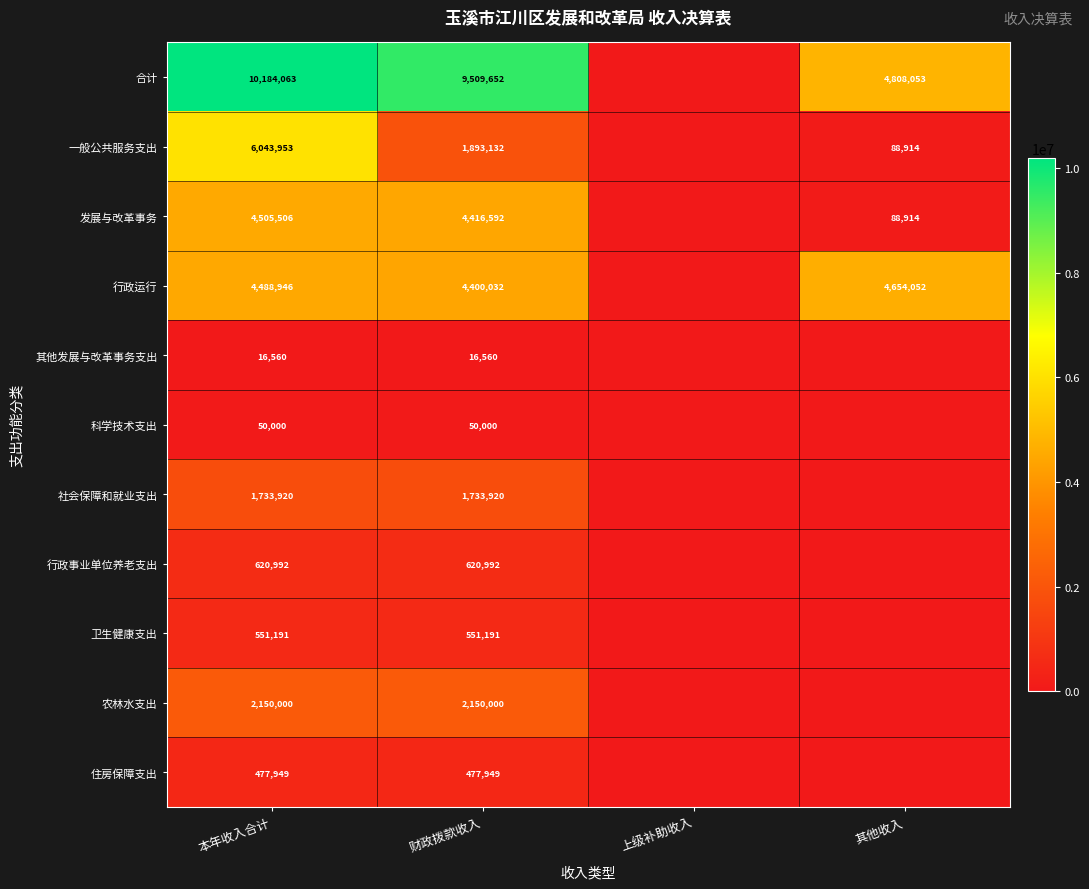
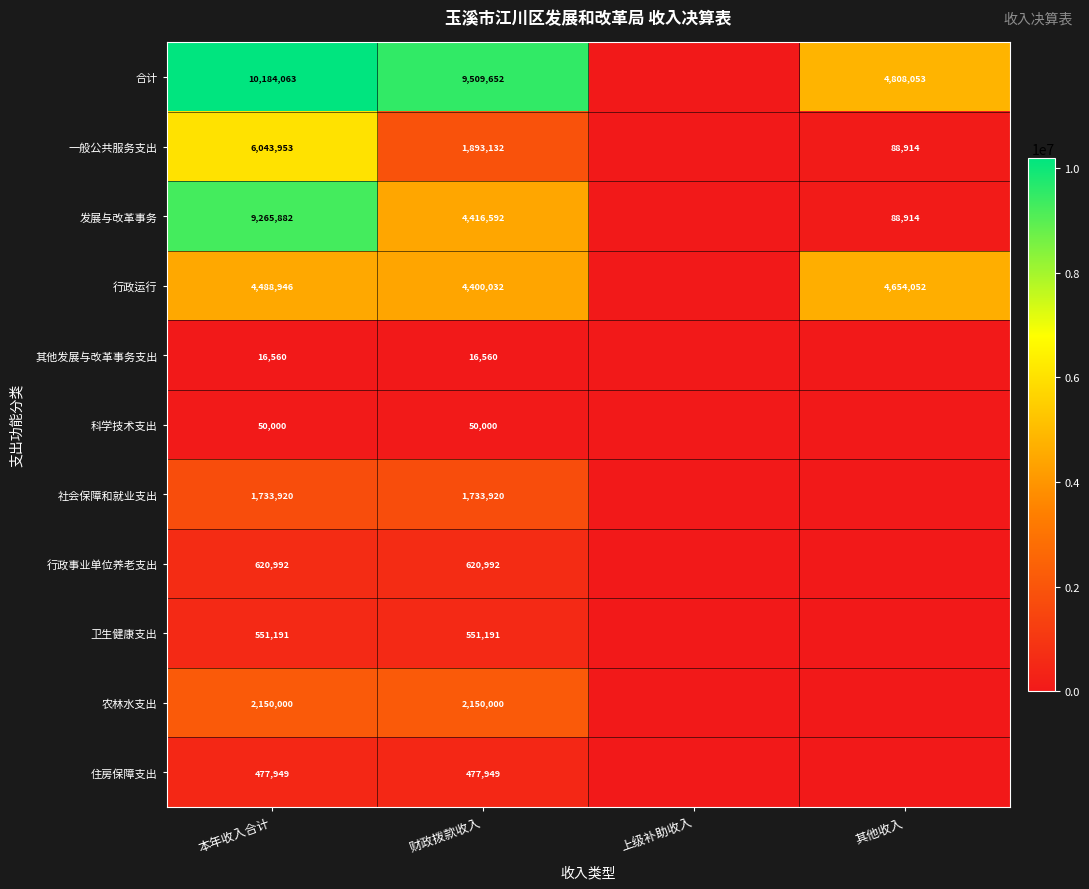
  {
    "合计": {
      "本年收入合计": "10,184,063",
      "财政拨款收入": "9,509,652",
      "其他收入": "4,808,053"
    },
    "一般公共服务支出": {
      "本年收入合计": "6,043,953",
      "财政拨款收入": "1,893,132",
      "其他收入": "88,914"
    },
    "发展与改革事务": {
-     "本年收入合计": "4,505,506",
+     "本年收入合计": "9,265,882",
      "财政拨款收入": "4,416,592",
      "其他收入": "88,914"
    },
    "行政运行": {
      "本年收入合计": "4,488,946",
      "财政拨款收入": "4,400,032",
      "其他收入": "4,654,052"
    },
    "其他发展与改革事务支出": {
      "本年收入合计": "16,560",
      "财政拨款收入": "16,560"
    },
    "科学技术支出": {
      "本年收入合计": "50,000",
      "财政拨款收入": "50,000"
    },
    "社会保障和就业支出": {
      "本年收入合计": "1,733,920",
      "财政拨款收入": "1,733,920"
    },
    "行政事业单位养老支出": {
      "本年收入合计": "620,992",
      "财政拨款收入": "620,992"
    },
    "卫生健康支出": {
      "本年收入合计": "551,191",
      "财政拨款收入": "551,191"
    },
    "农林水支出": {
      "本年收入合计": "2,150,000",
      "财政拨款收入": "2,150,000"
    },
    "住房保障支出": {
      "本年收入合计": "477,949",
      "财政拨款收入": "477,949"
    }
  }
